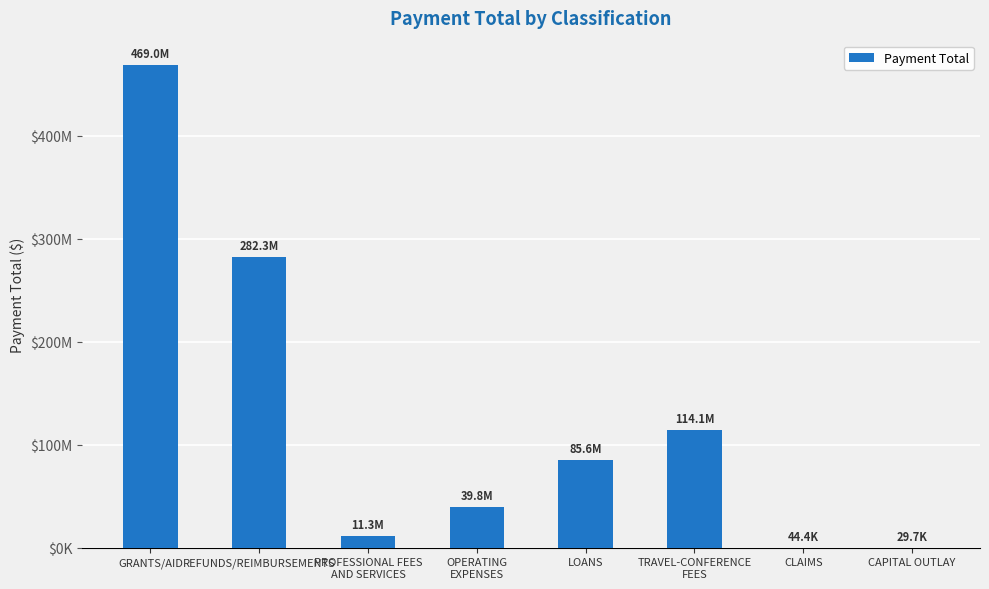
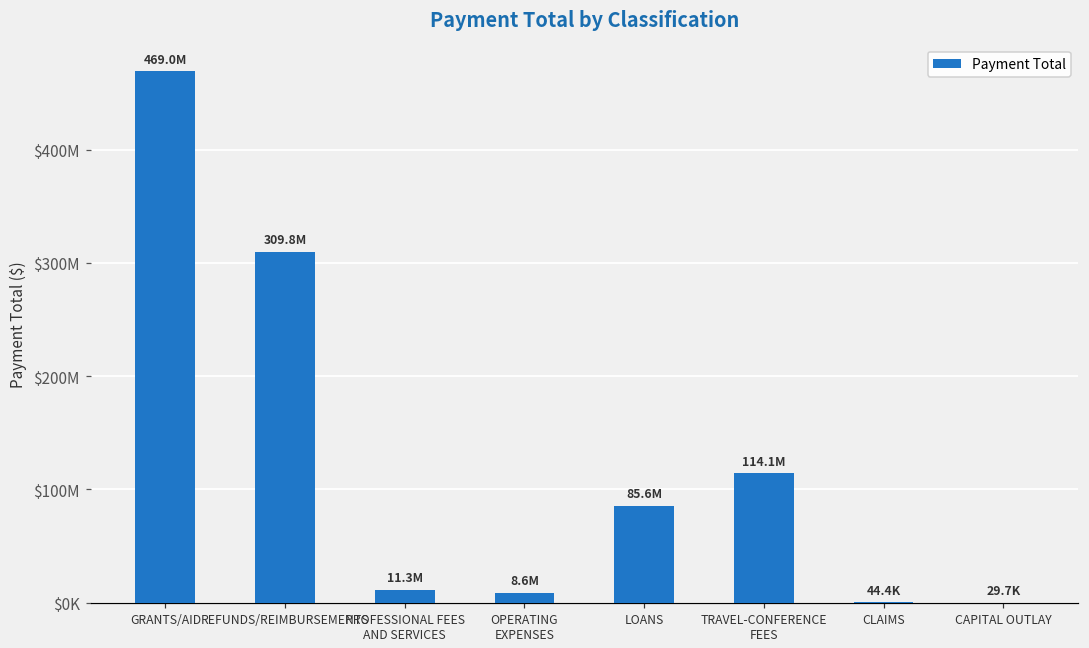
  {
    "GRANTS/AID": "469.0M",
-   "REFUNDS/REIMBURSEMENTS": "282.3M",
+   "REFUNDS/REIMBURSEMENTS": "309.8M",
    "PROFESSIONAL FEES AND SERVICES": "11.3M",
-   "OPERATING EXPENSES": "39.8M",
+   "OPERATING EXPENSES": "8.6M",
    "LOANS": "85.6M",
    "TRAVEL-CONFERENCE FEES": "114.1M",
    "CLAIMS": "44.4K",
    "CAPITAL OUTLAY": "29.7K"
  }
